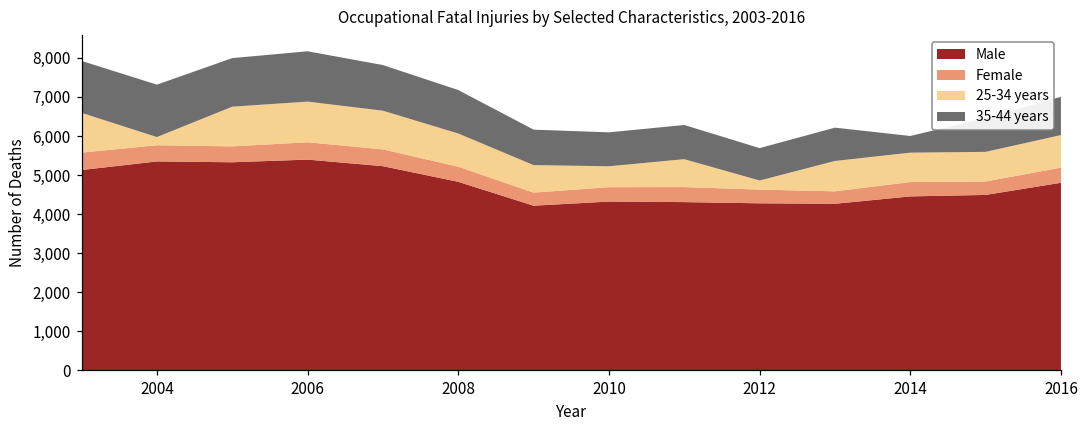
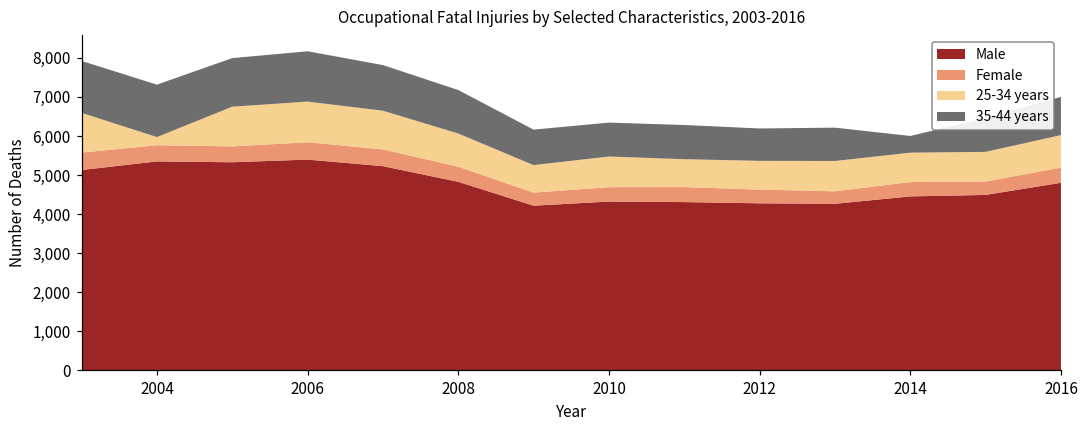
  {
    "Male": {
      "2004": "5,300",
      "2006": "5,400",
      "2008": "4,800",
      "2010": "4,300",
      "2012": "4,300",
      "2014": "4,500",
      "2016": "4,800"
    },
    "Female": {
      "2004": "400",
      "2006": "400",
      "2008": "400",
      "2010": "400",
      "2012": "400",
      "2014": "400",
      "2016": "400"
    },
    "25-34 years": {
      "2004": "200",
      "2006": "1,000",
      "2008": "900",
-     "2010": "500",
-     "2012": "200",
+     "2010": "800",
+     "2012": "700",
      "2014": "800",
      "2016": "800"
    },
    "35-44 years": {
      "2004": "1,300",
      "2006": "1,300",
      "2008": "1,100",
      "2010": "900",
      "2012": "800",
      "2014": "400",
      "2016": "1,000"
    }
  }
